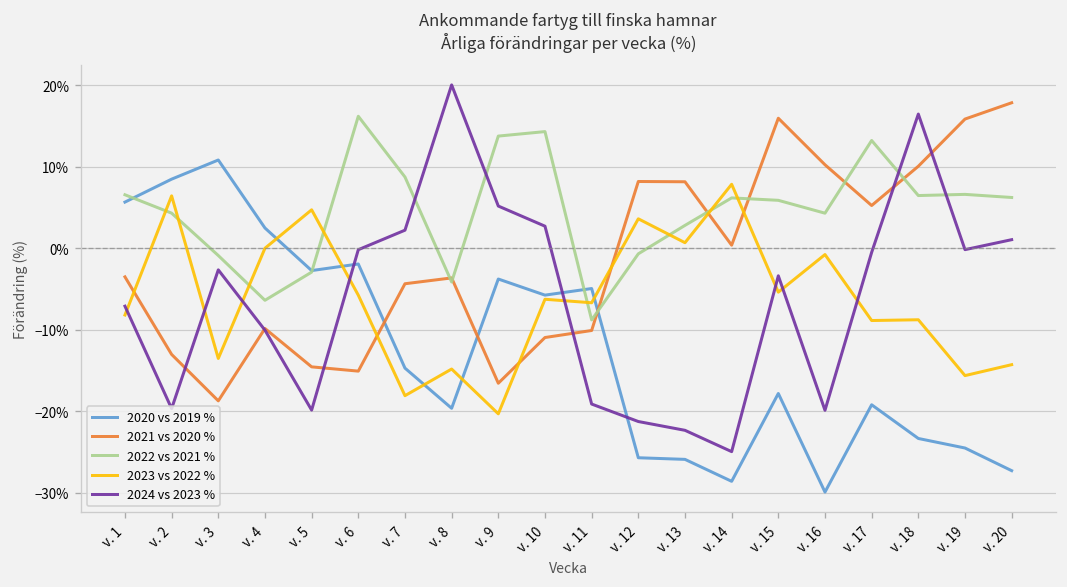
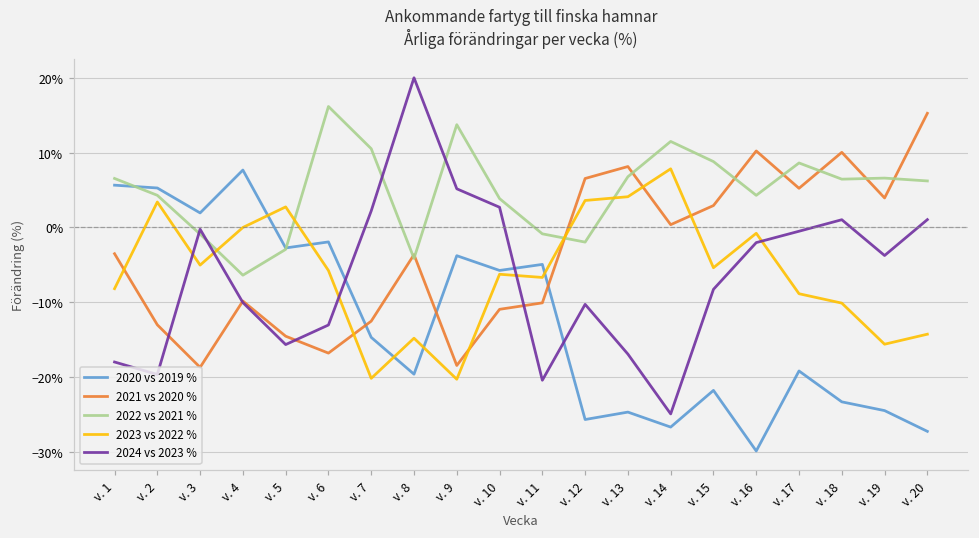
  {
    "2020 vs 2019 %": {
      "v. 1": "6%",
-     "v. 2": "8%",
-     "v. 3": "11%",
-     "v. 4": "2%",
+     "v. 2": "5%",
+     "v. 3": "2%",
+     "v. 4": "8%",
      "v. 6": "-2%",
      "v. 7": "-15%",
      "v. 8": "-20%",
      "v. 9": "-4%",
      "v. 10": "-6%",
      "v. 11": "-5%",
      "v. 12": "-26%",
-     "v. 13": "-26%",
-     "v. 14": "-29%",
-     "v. 15": "-18%",
+     "v. 13": "-25%",
+     "v. 14": "-27%",
+     "v. 15": "-22%",
      "v. 16": "-30%",
      "v. 17": "-19%",
      "v. 18": "-23%",
      "v. 19": "-25%",
      "v. 20": "-27%"
    },
    "2021 vs 2020 %": {
      "v. 1": "-4%",
      "v. 2": "-13%",
      "v. 3": "-19%",
      "v. 5": "-15%",
-     "v. 6": "-15%",
-     "v. 7": "-4%",
+     "v. 6": "-17%",
+     "v. 7": "-13%",
      "v. 8": "-4%",
-     "v. 9": "-17%",
+     "v. 9": "-18%",
      "v. 10": "-11%",
      "v. 11": "-10%",
-     "v. 12": "8%",
+     "v. 12": "7%",
      "v. 13": "8%",
      "v. 14": "0%",
-     "v. 15": "16%",
+     "v. 15": "3%",
      "v. 16": "10%",
      "v. 17": "5%",
      "v. 18": "10%",
-     "v. 19": "16%",
-     "v. 20": "18%"
+     "v. 19": "4%",
+     "v. 20": "15%"
    },
    "2022 vs 2021 %": {
      "v. 1": "7%",
      "v. 2": "4%",
      "v. 3": "-1%",
      "v. 4": "-6%",
      "v. 6": "16%",
-     "v. 7": "9%",
+     "v. 7": "11%",
      "v. 8": "-4%",
      "v. 9": "14%",
-     "v. 10": "14%",
-     "v. 11": "-9%",
-     "v. 12": "-1%",
-     "v. 13": "3%",
-     "v. 14": "6%",
-     "v. 15": "6%",
+     "v. 10": "4%",
+     "v. 11": "-1%",
+     "v. 12": "-2%",
+     "v. 13": "7%",
+     "v. 14": "12%",
+     "v. 15": "9%",
      "v. 16": "4%",
-     "v. 17": "13%",
+     "v. 17": "9%",
      "v. 18": "6%",
      "v. 19": "7%",
      "v. 20": "6%"
    },
    "2023 vs 2022 %": {
      "v. 1": "-8%",
-     "v. 2": "6%",
-     "v. 3": "-14%",
+     "v. 2": "3%",
+     "v. 3": "-5%",
      "v. 4": "0%",
-     "v. 5": "5%",
+     "v. 5": "3%",
      "v. 6": "-6%",
-     "v. 7": "-18%",
+     "v. 7": "-20%",
      "v. 8": "-15%",
      "v. 9": "-20%",
      "v. 10": "-6%",
      "v. 11": "-7%",
      "v. 12": "4%",
-     "v. 13": "1%",
+     "v. 13": "4%",
      "v. 14": "8%",
      "v. 15": "-5%",
      "v. 16": "-1%",
      "v. 17": "-9%",
-     "v. 18": "-9%",
+     "v. 18": "-10%",
      "v. 19": "-16%",
      "v. 20": "-14%"
    },
    "2024 vs 2023 %": {
-     "v. 1": "-7%",
+     "v. 1": "-18%",
      "v. 2": "-20%",
-     "v. 3": "-3%",
-     "v. 5": "-20%",
-     "v. 6": "0%",
+     "v. 3": "0%",
+     "v. 5": "-16%",
+     "v. 6": "-13%",
      "v. 7": "2%",
      "v. 8": "20%",
      "v. 9": "5%",
      "v. 10": "3%",
-     "v. 11": "-19%",
-     "v. 12": "-21%",
-     "v. 13": "-22%",
+     "v. 11": "-20%",
+     "v. 12": "-10%",
+     "v. 13": "-17%",
      "v. 14": "-25%",
-     "v. 15": "-3%",
-     "v. 16": "-20%",
+     "v. 15": "-8%",
+     "v. 16": "-2%",
      "v. 17": "-1%",
-     "v. 18": "16%",
-     "v. 19": "0%",
+     "v. 18": "1%",
+     "v. 19": "-4%",
      "v. 20": "1%"
    }
  }
